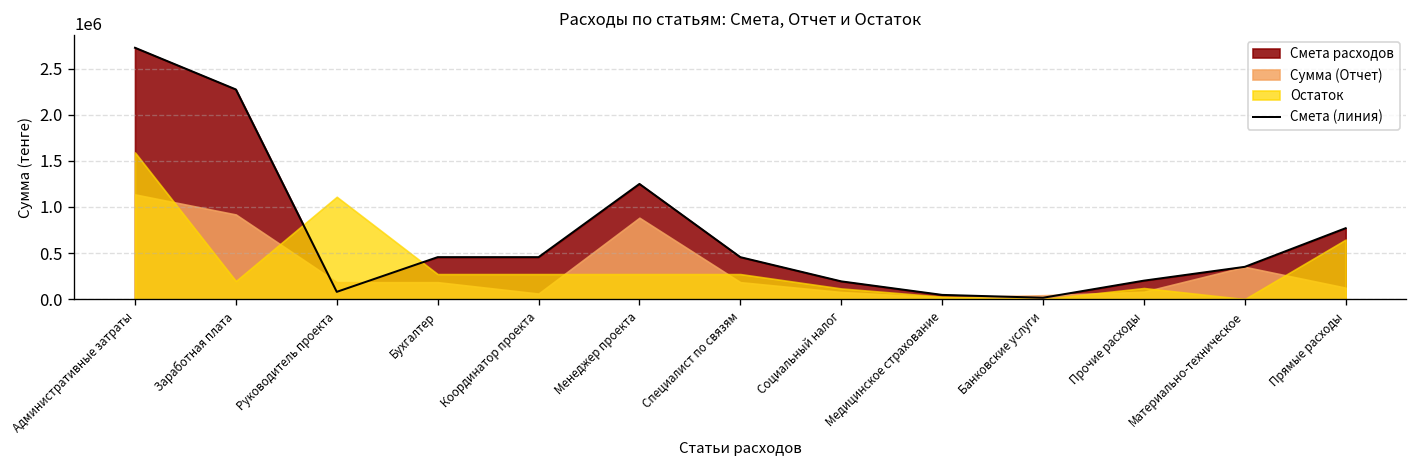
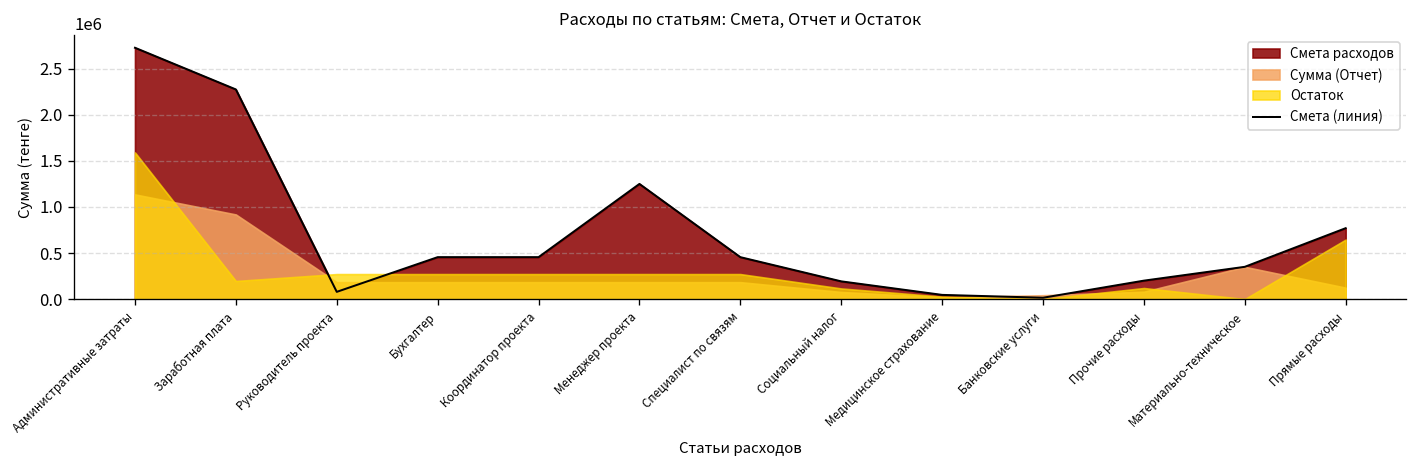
  {
    "Смета расходов": {
      "Административные затраты": 2700000,
      "Заработная плата": 2300000,
      "Руководитель проекта": 100000,
      "Бухгалтер": 500000,
      "Координатор проекта": 500000,
      "Менеджер проекта": 1200000,
      "Специалист по связям": 500000,
      "Социальный налог": 200000,
      "Прочие расходы": 200000,
      "Прямые расходы": 800000
    },
    "Сумма (Отчет)": {
      "Административные затраты": 1100000,
      "Заработная плата": 900000,
      "Руководитель проекта": 200000,
      "Бухгалтер": 200000,
-     "Координатор проекта": 100000,
-     "Менеджер проекта": 900000,
+     "Координатор проекта": 200000,
+     "Менеджер проекта": 200000,
      "Специалист по связям": 200000,
      "Социальный налог": 100000,
      "Прочие расходы": 100000,
      "Прямые расходы": 100000
    },
    "Остаток": {
      "Административные затраты": 1600000,
      "Заработная плата": 200000,
-     "Руководитель проекта": 1100000,
+     "Руководитель проекта": 300000,
      "Бухгалтер": 300000,
      "Координатор проекта": 300000,
      "Менеджер проекта": 300000,
      "Специалист по связям": 300000,
      "Социальный налог": 100000,
      "Прочие расходы": 100000,
      "Материально-техническое": 0,
      "Прямые расходы": 600000
    }
  }
